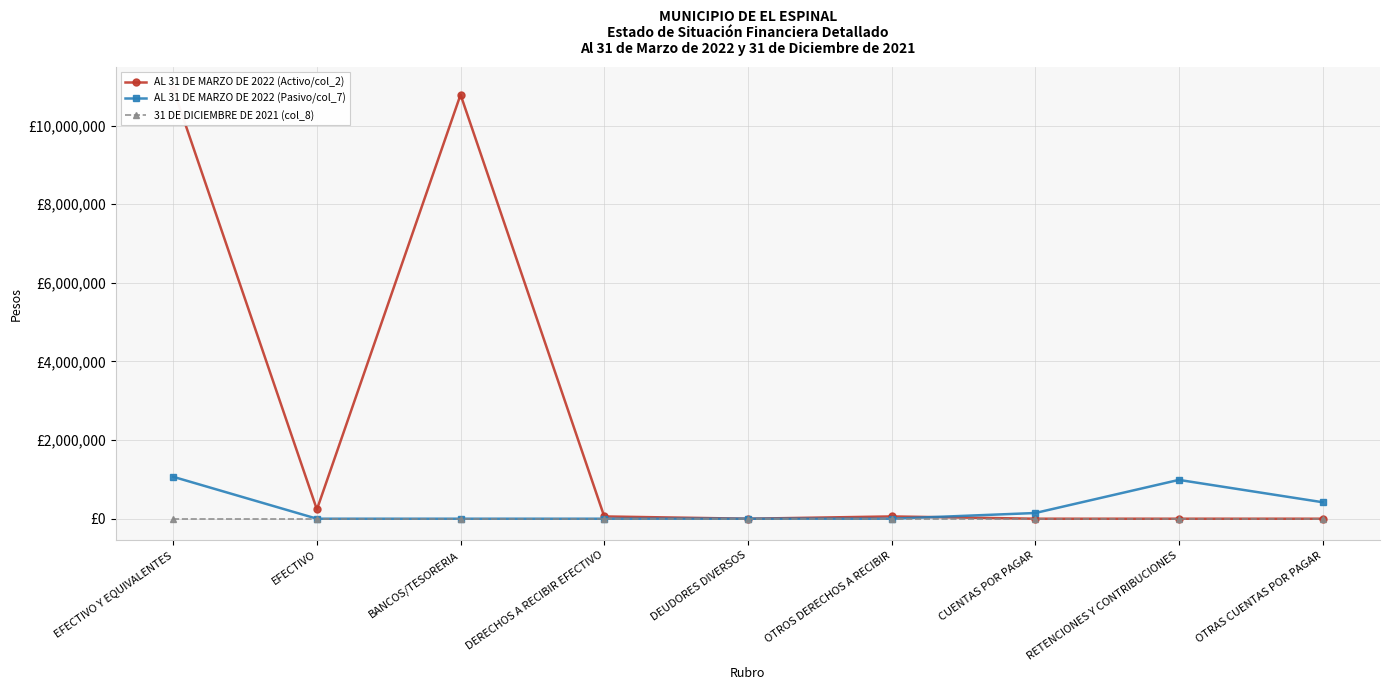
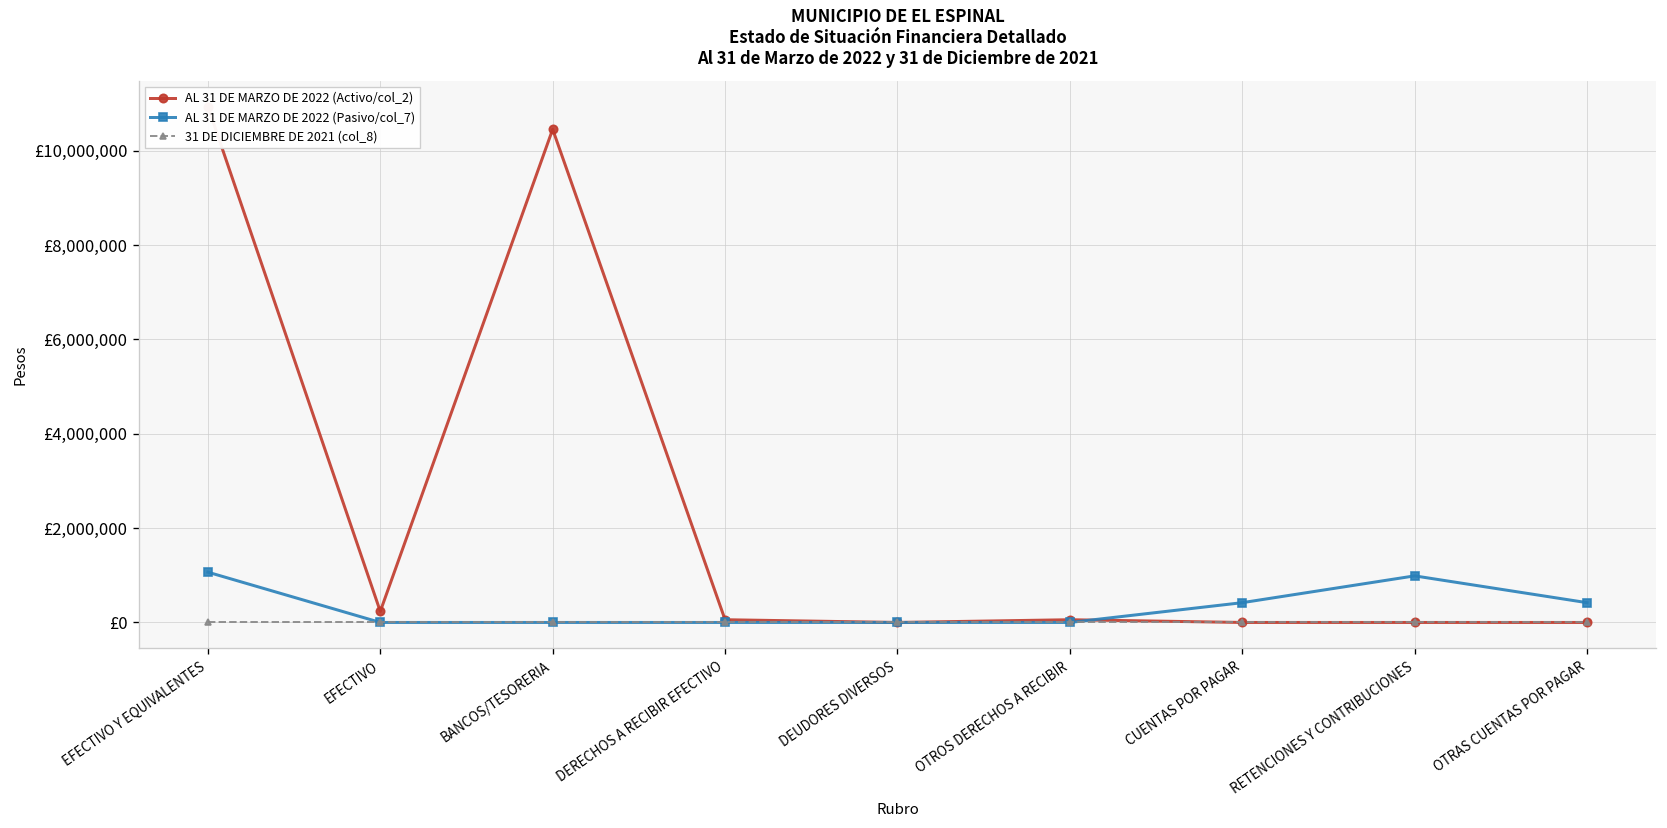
  {
    "AL 31 DE MARZO DE 2022 (Activo/col_2)": {
      "EFECTIVO": "£200,000",
-     "BANCOS/TESORERIA": "£10,800,000"
+     "BANCOS/TESORERIA": "£10,500,000"
    },
    "AL 31 DE MARZO DE 2022 (Pasivo/col_7)": {
      "EFECTIVO Y EQUIVALENTES": "£1,100,000",
-     "CUENTAS POR PAGAR": "£100,000",
+     "CUENTAS POR PAGAR": "£400,000",
      "RETENCIONES Y CONTRIBUCIONES": "£1,000,000",
      "OTRAS CUENTAS POR PAGAR": "£400,000"
    },
    "31 DE DICIEMBRE DE 2021 (col_8)": {
      "EFECTIVO Y EQUIVALENTES": "£0"
    }
  }
